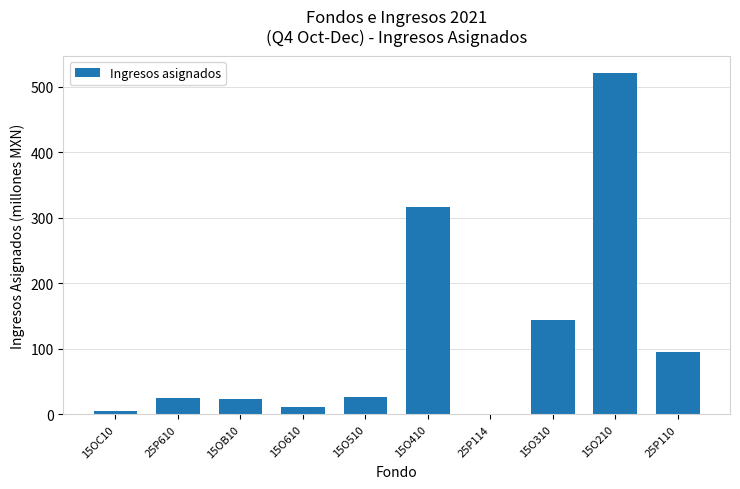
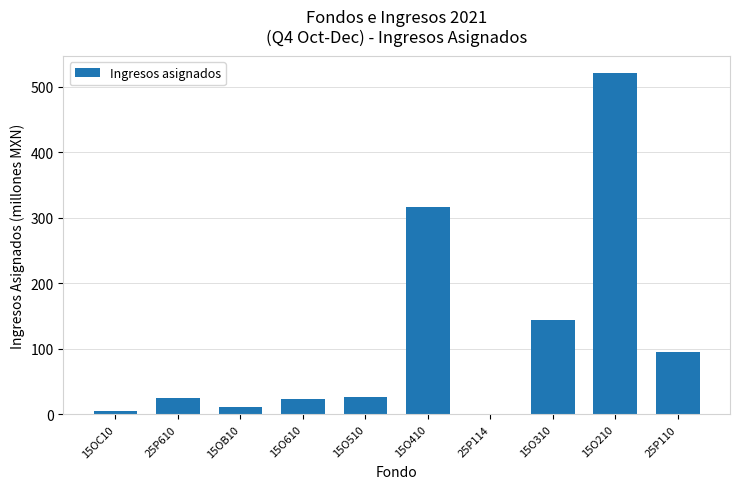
  {
    "15OC10": 0,
    "25P610": 20,
-   "15OB10": 20,
-   "15O610": 10,
+   "15OB10": 10,
+   "15O610": 20,
    "15O510": 30,
    "15O410": 320,
    "25P114": 0,
    "15O310": 140,
    "15O210": 520,
    "25P110": 100
  }
